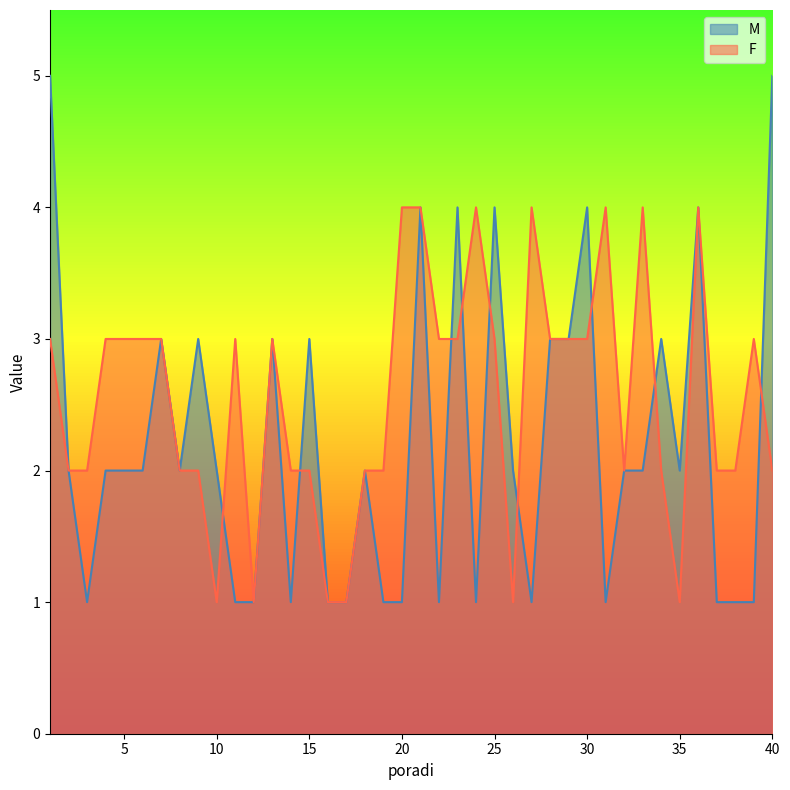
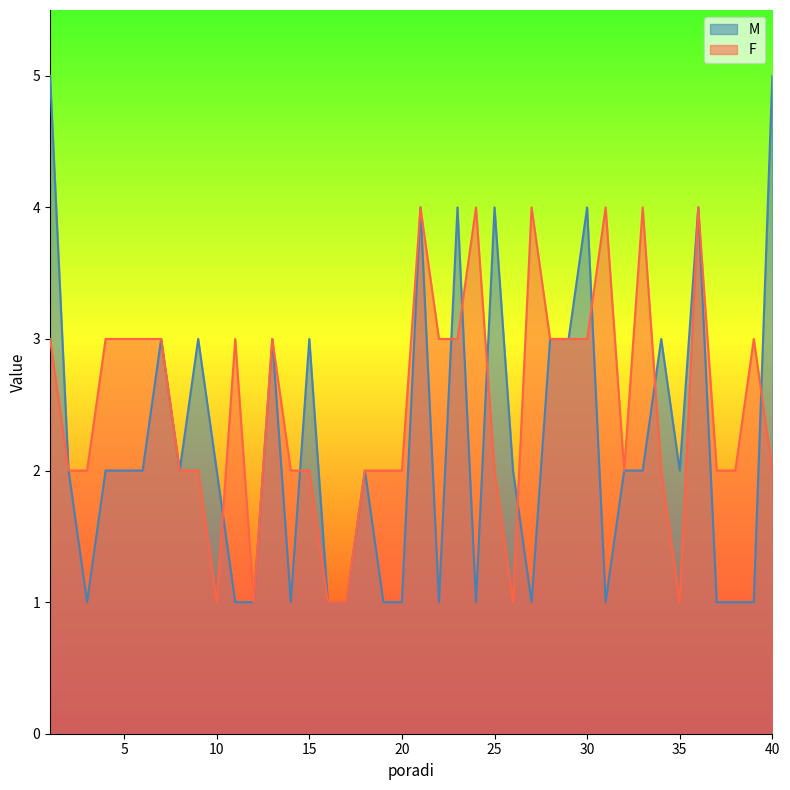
  {
    "M": {
      "5": 2,
      "10": 2,
      "15": 3,
      "20": 1,
      "25": 4,
      "30": 4,
      "35": 2,
      "40": 5
    },
    "F": {
      "5": 3,
      "10": 1,
      "15": 2,
-     "20": 4,
-     "25": 3,
+     "20": 2,
+     "25": 2,
      "30": 3,
      "35": 1,
      "40": 2
    }
  }
